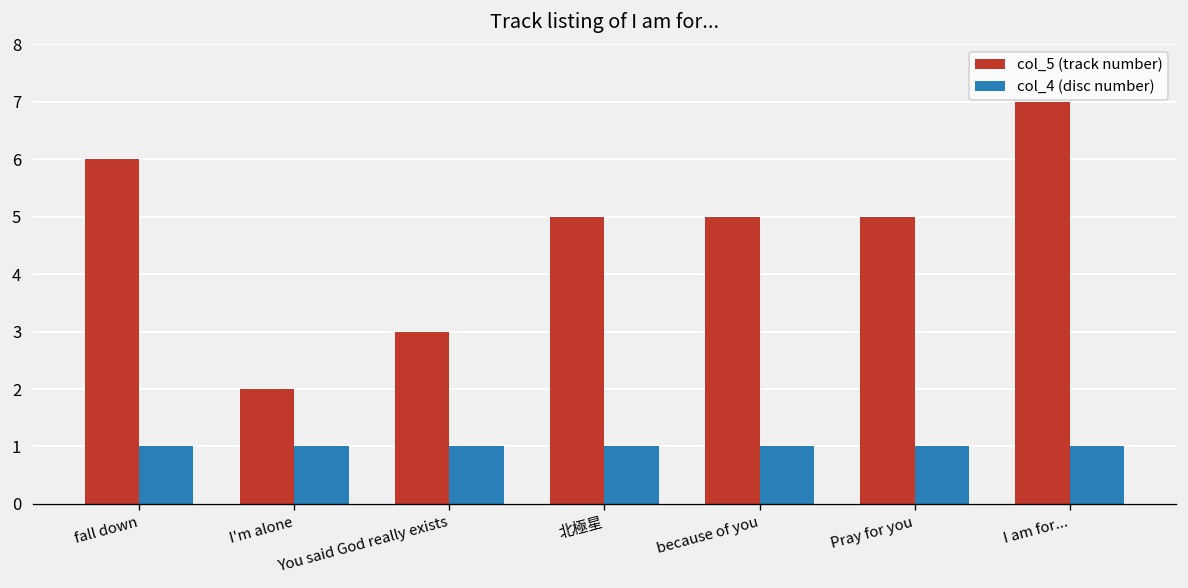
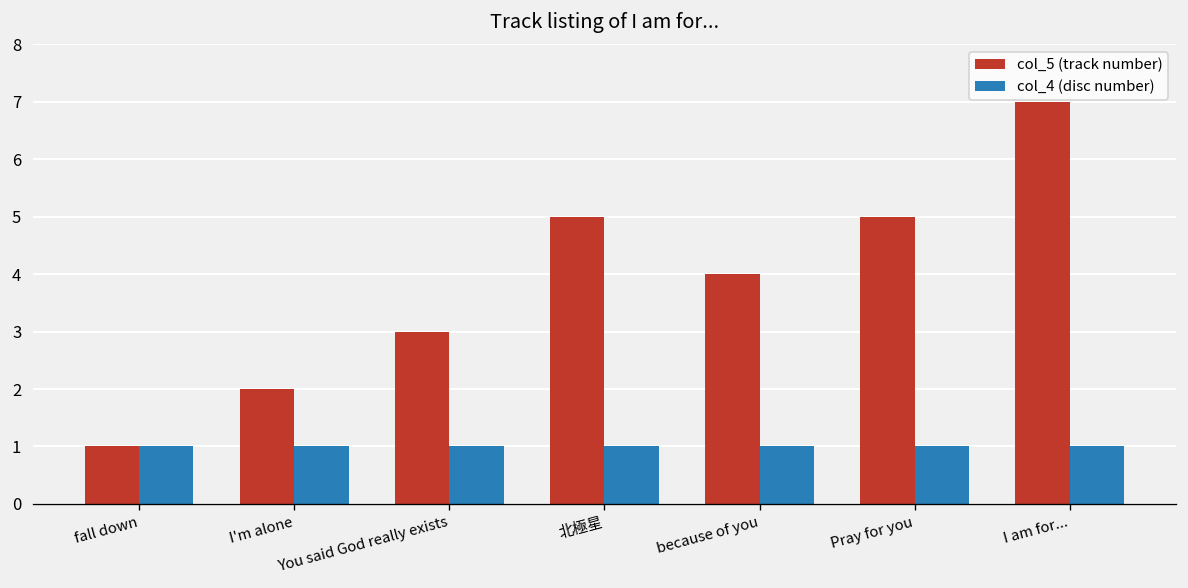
  {
    "col_5 (track number)": {
-     "fall down": 6,
+     "fall down": 1,
      "I'm alone": 2,
      "You said God really exists": 3,
      "北極星": 5,
-     "because of you": 5,
+     "because of you": 4,
      "Pray for you": 5,
      "I am for...": 7
    },
    "col_4 (disc number)": {
      "fall down": 1,
      "I'm alone": 1,
      "You said God really exists": 1,
      "北極星": 1,
      "because of you": 1,
      "Pray for you": 1,
      "I am for...": 1
    }
  }
